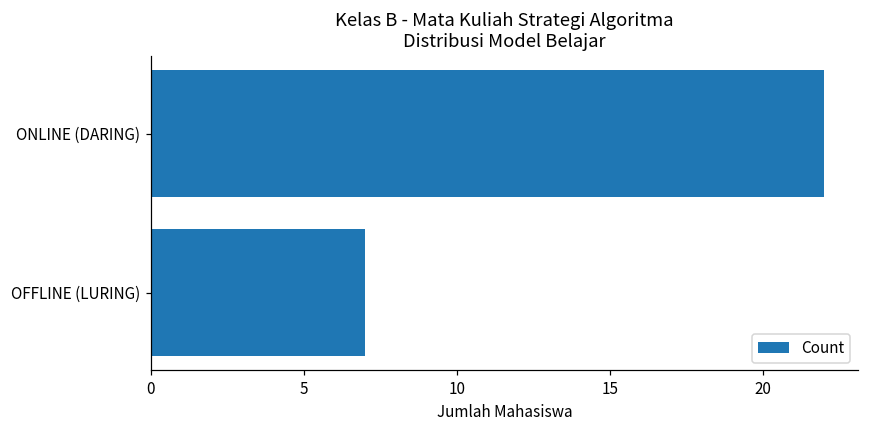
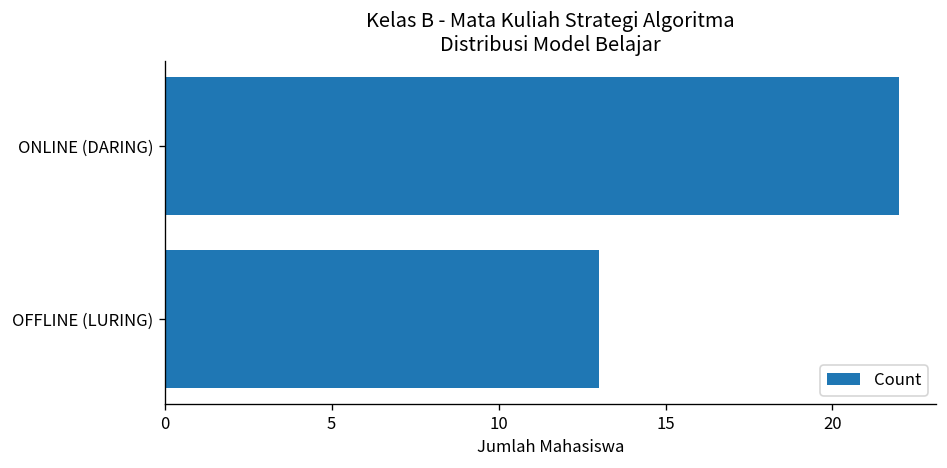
  {
    "ONLINE (DARING)": 22,
-   "OFFLINE (LURING)": 7
+   "OFFLINE (LURING)": 13
  }
